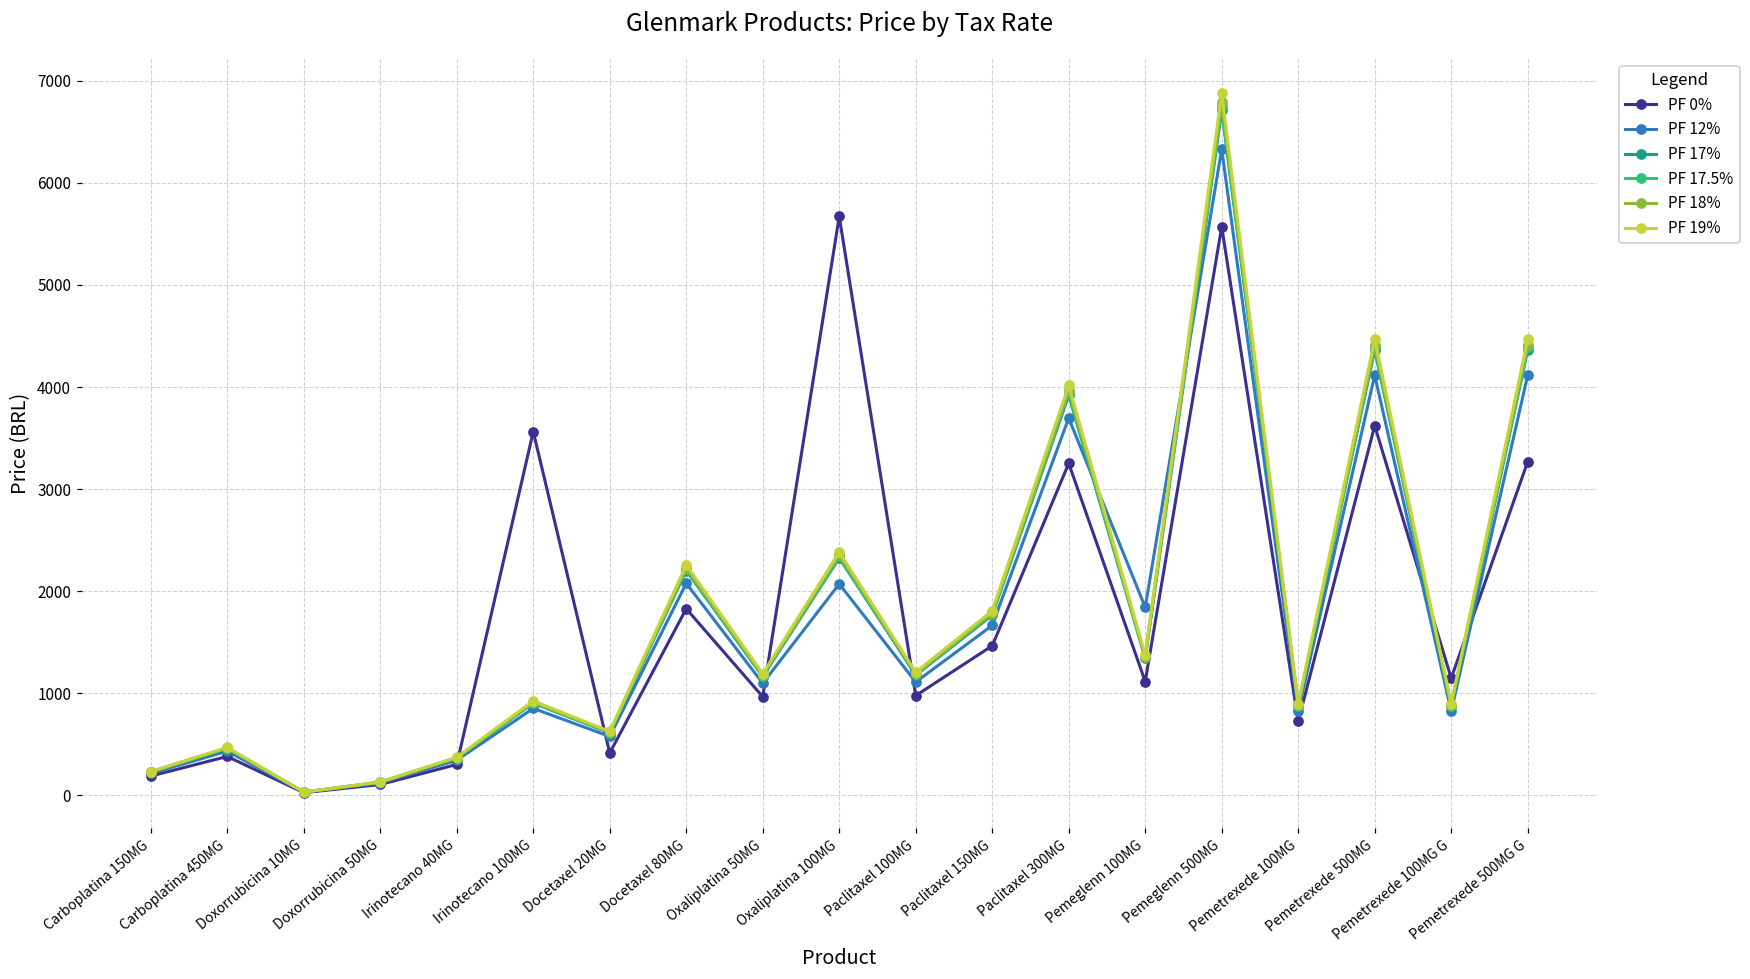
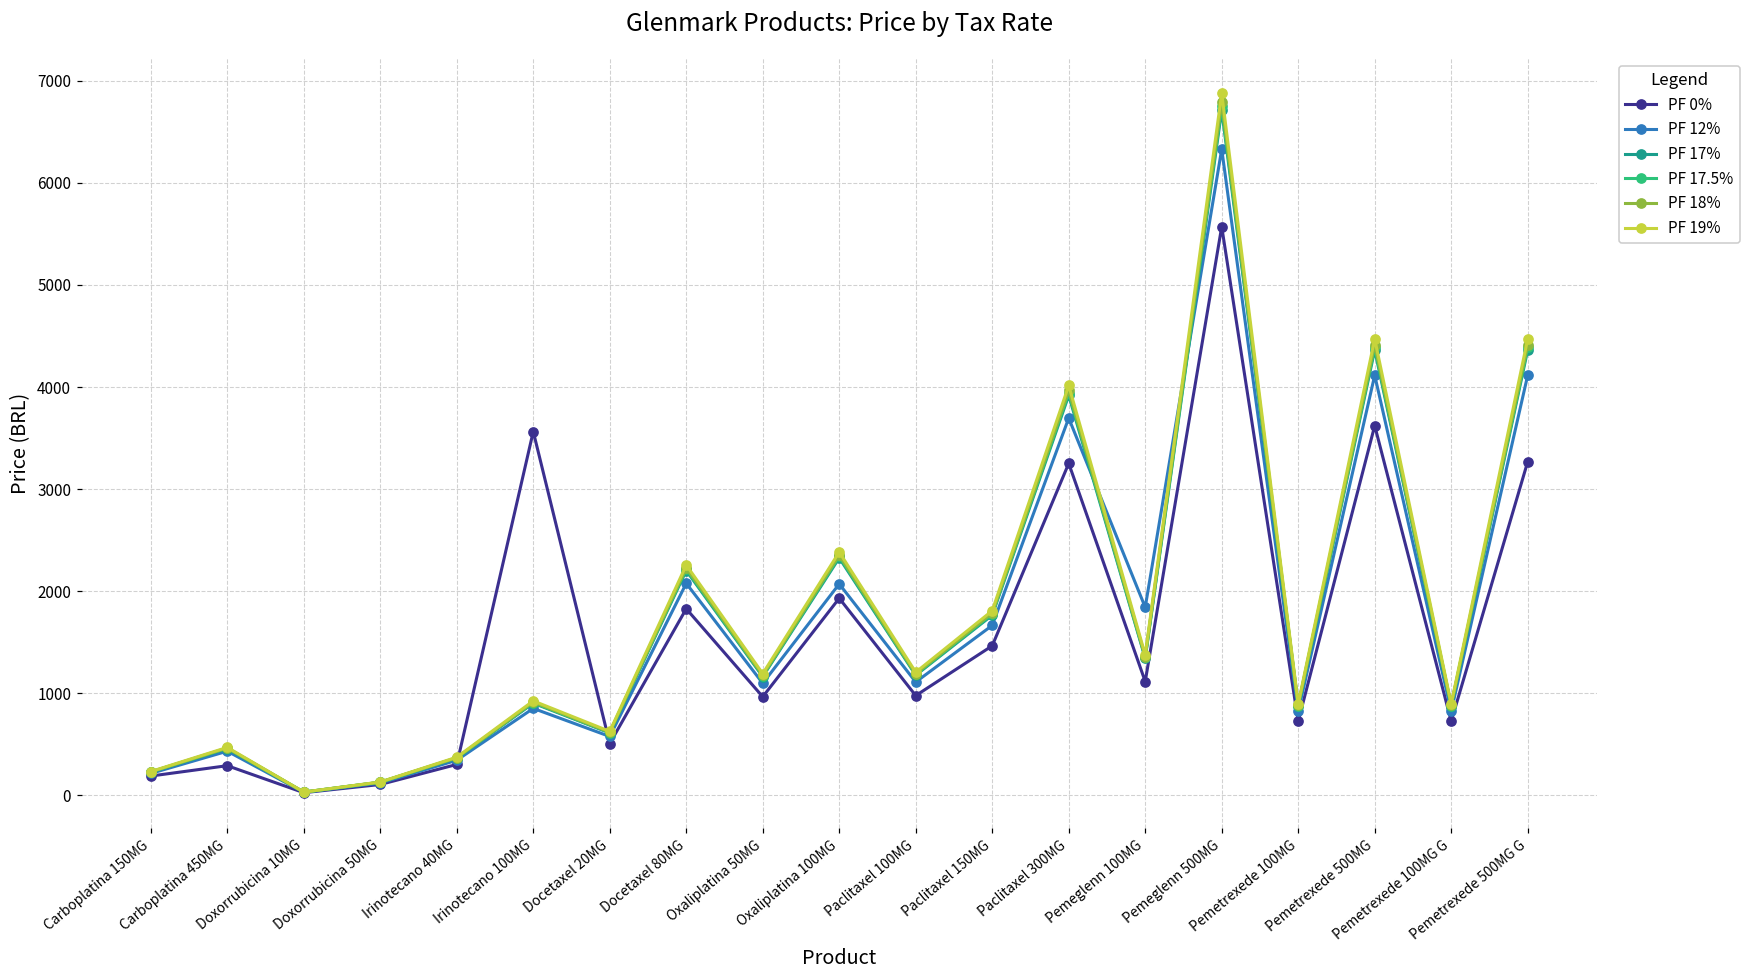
  {
    "PF 0%": {
-     "Carboplatina 450MG": 400,
+     "Carboplatina 450MG": 300,
      "Irinotecano 40MG": 300,
      "Irinotecano 100MG": 3600,
-     "Docetaxel 20MG": 400,
+     "Docetaxel 20MG": 500,
      "Docetaxel 80MG": 1800,
      "Oxaliplatina 50MG": 1000,
-     "Oxaliplatina 100MG": 5700,
+     "Oxaliplatina 100MG": 1900,
      "Paclitaxel 100MG": 1000,
      "Paclitaxel 150MG": 1500,
      "Paclitaxel 300MG": 3300,
      "Pemeglenn 100MG": 1100,
      "Pemeglenn 500MG": 5600,
      "Pemetrexede 100MG": 700,
      "Pemetrexede 500MG": 3600,
-     "Pemetrexede 100MG G": 1100,
+     "Pemetrexede 100MG G": 700,
      "Pemetrexede 500MG G": 3300
    },
    "PF 12%": {
      "Irinotecano 100MG": 900,
      "Docetaxel 20MG": 600,
      "Docetaxel 80MG": 2100,
      "Oxaliplatina 50MG": 1100,
      "Oxaliplatina 100MG": 2100,
      "Paclitaxel 100MG": 1100,
      "Paclitaxel 150MG": 1700,
      "Paclitaxel 300MG": 3700,
      "Pemeglenn 100MG": 1800,
      "Pemeglenn 500MG": 6300,
      "Pemetrexede 100MG": 800,
      "Pemetrexede 500MG": 4100,
      "Pemetrexede 100MG G": 800,
      "Pemetrexede 500MG G": 4100
    },
    "PF 18%": {
      "Pemeglenn 500MG": 6800
    },
    "PF 19%": {
      "Docetaxel 80MG": 2300,
      "Oxaliplatina 100MG": 2400,
      "Paclitaxel 300MG": 4000,
      "Pemeglenn 500MG": 6900,
      "Pemetrexede 500MG": 4500,
      "Pemetrexede 500MG G": 4500
    }
  }
